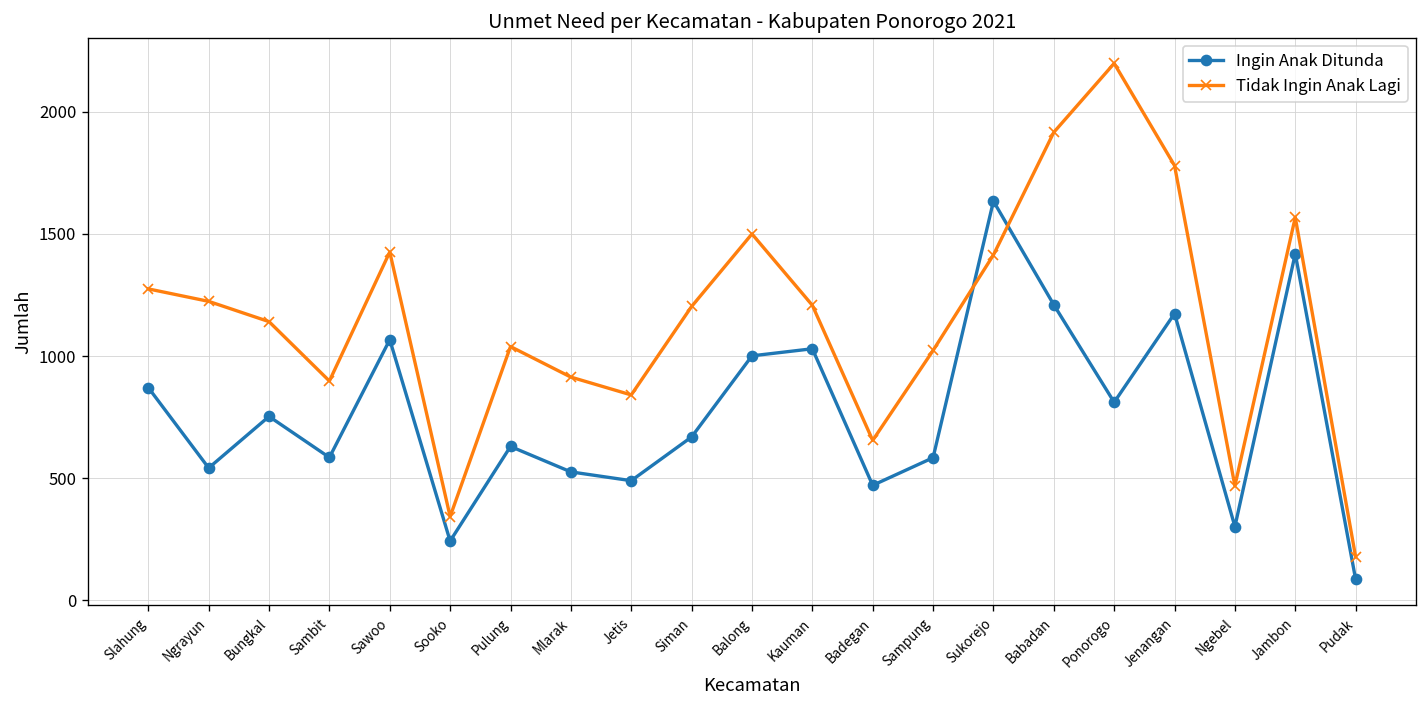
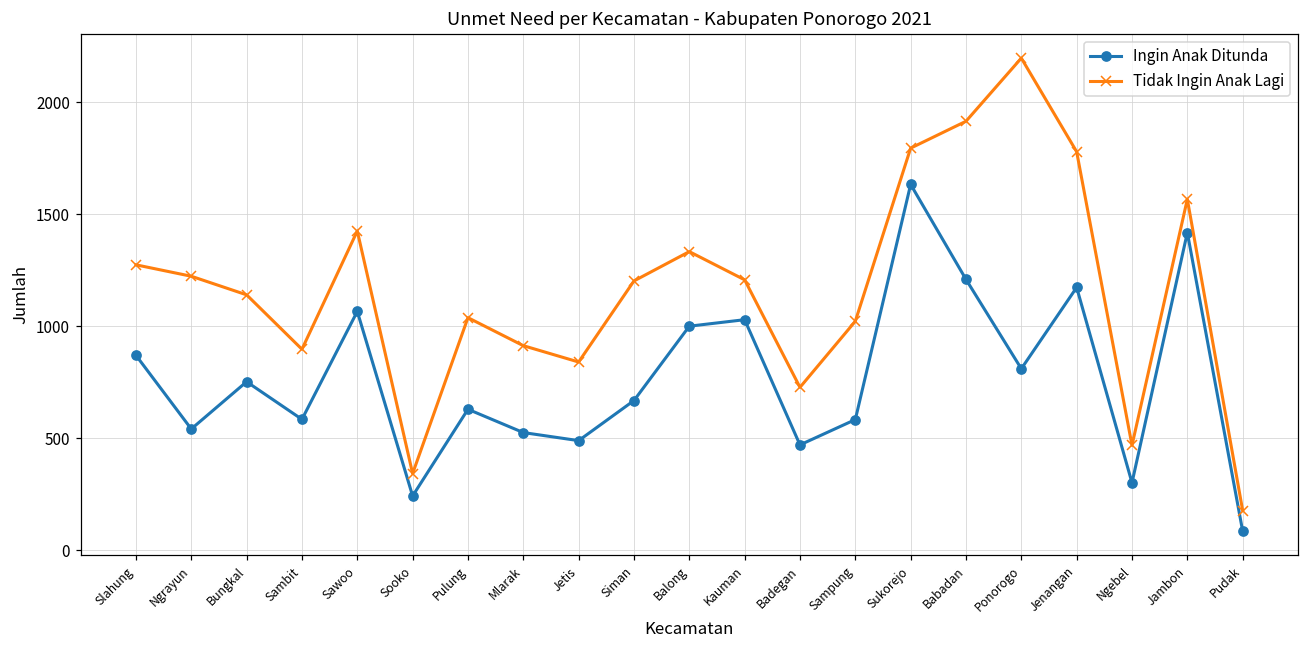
  {
    "Ingin Anak Ditunda": {
      "Slahung": 870,
      "Ngrayun": 540,
      "Bungkal": 750,
      "Sambit": 590,
      "Sawoo": 1070,
      "Sooko": 240,
      "Pulung": 630,
      "Mlarak": 530,
      "Jetis": 490,
      "Siman": 670,
      "Balong": 1000,
      "Kauman": 1030,
      "Badegan": 470,
      "Sampung": 580,
      "Sukorejo": 1630,
      "Babadan": 1210,
      "Ponorogo": 810,
      "Jenangan": 1170,
      "Ngebel": 300,
      "Jambon": 1420,
      "Pudak": 90
    },
    "Tidak Ingin Anak Lagi": {
      "Slahung": 1280,
      "Ngrayun": 1220,
      "Bungkal": 1140,
      "Sambit": 900,
      "Sawoo": 1430,
      "Sooko": 340,
      "Pulung": 1040,
      "Mlarak": 910,
      "Jetis": 840,
      "Siman": 1200,
-     "Balong": 1500,
+     "Balong": 1330,
      "Kauman": 1210,
-     "Badegan": 660,
+     "Badegan": 730,
      "Sampung": 1020,
-     "Sukorejo": 1410,
+     "Sukorejo": 1800,
      "Babadan": 1920,
      "Ponorogo": 2200,
      "Jenangan": 1780,
      "Ngebel": 470,
      "Jambon": 1570,
      "Pudak": 180
    }
  }
